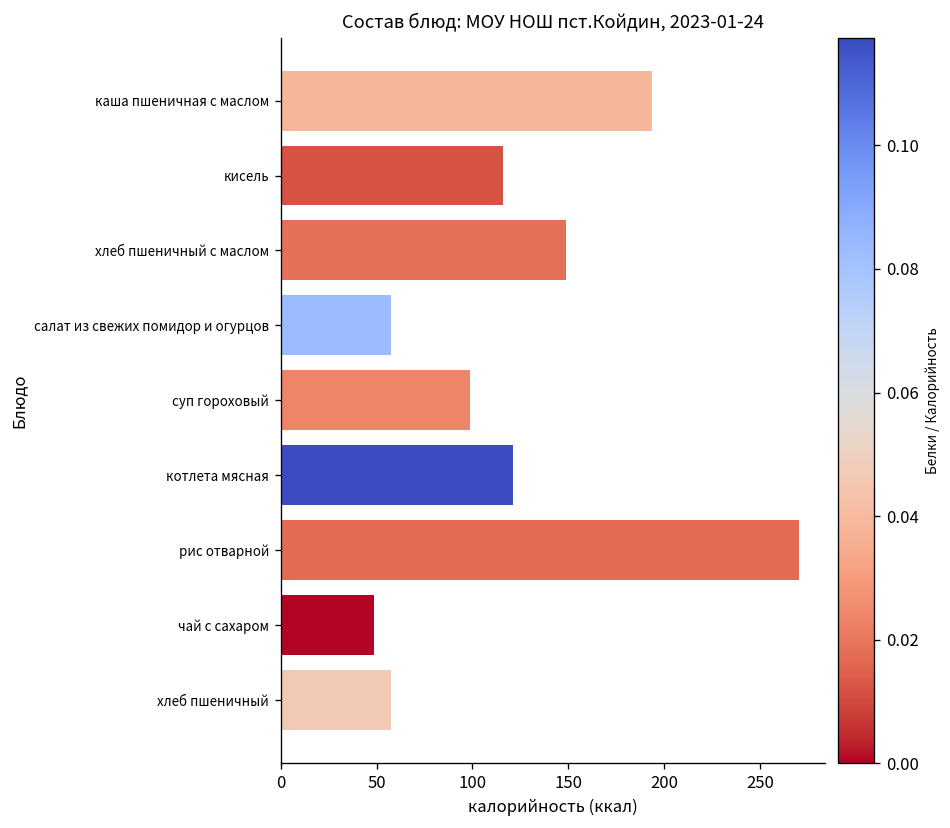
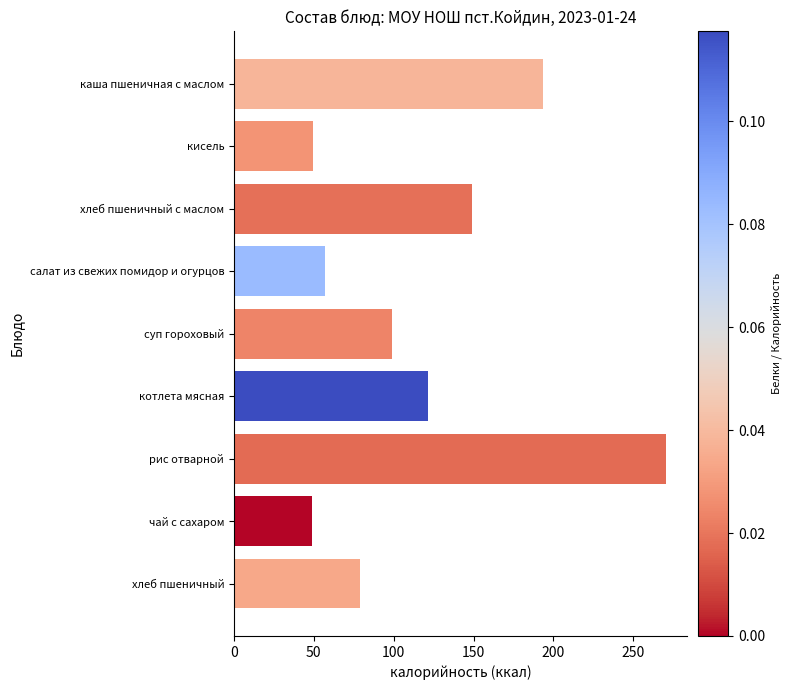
  {
    "каша пшеничная с маслом": 194,
-   "кисель": 116,
+   "кисель": 49,
    "хлеб пшеничный с маслом": 149,
    "салат из свежих помидор и огурцов": 57,
    "суп гороховый": 99,
    "котлета мясная": 121,
    "рис отварной": 270,
    "чай с сахаром": 49,
-   "хлеб пшеничный": 58
+   "хлеб пшеничный": 79
  }
